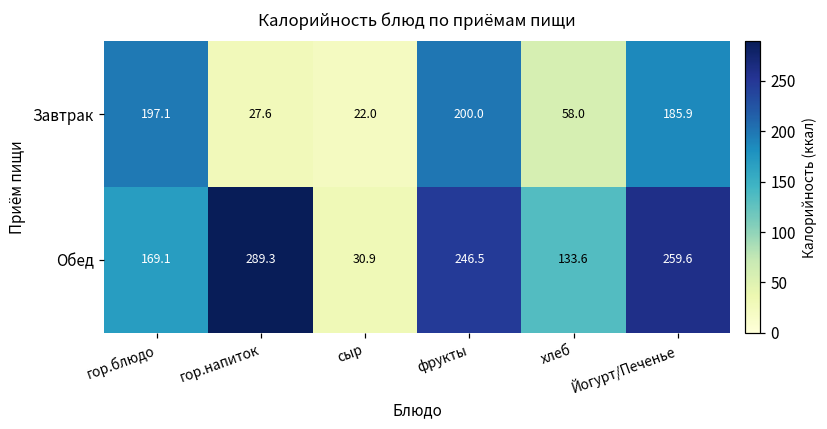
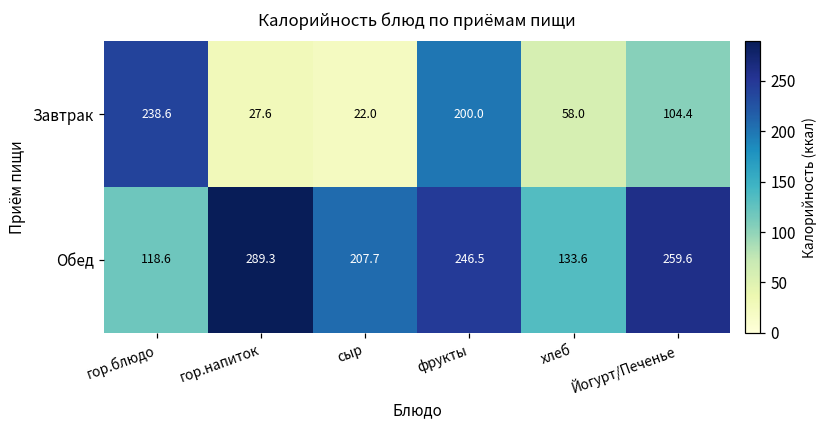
  {
    "Завтрак": {
-     "гор.блюдо": 197.1,
+     "гор.блюдо": 238.6,
      "гор.напиток": 27.6,
      "сыр": 22.0,
      "фрукты": 200.0,
      "хлеб": 58.0,
-     "Йогурт/Печенье": 185.9
+     "Йогурт/Печенье": 104.4
    },
    "Обед": {
-     "гор.блюдо": 169.1,
+     "гор.блюдо": 118.6,
      "гор.напиток": 289.3,
-     "сыр": 30.9,
+     "сыр": 207.7,
      "фрукты": 246.5,
      "хлеб": 133.6,
      "Йогурт/Печенье": 259.6
    }
  }
